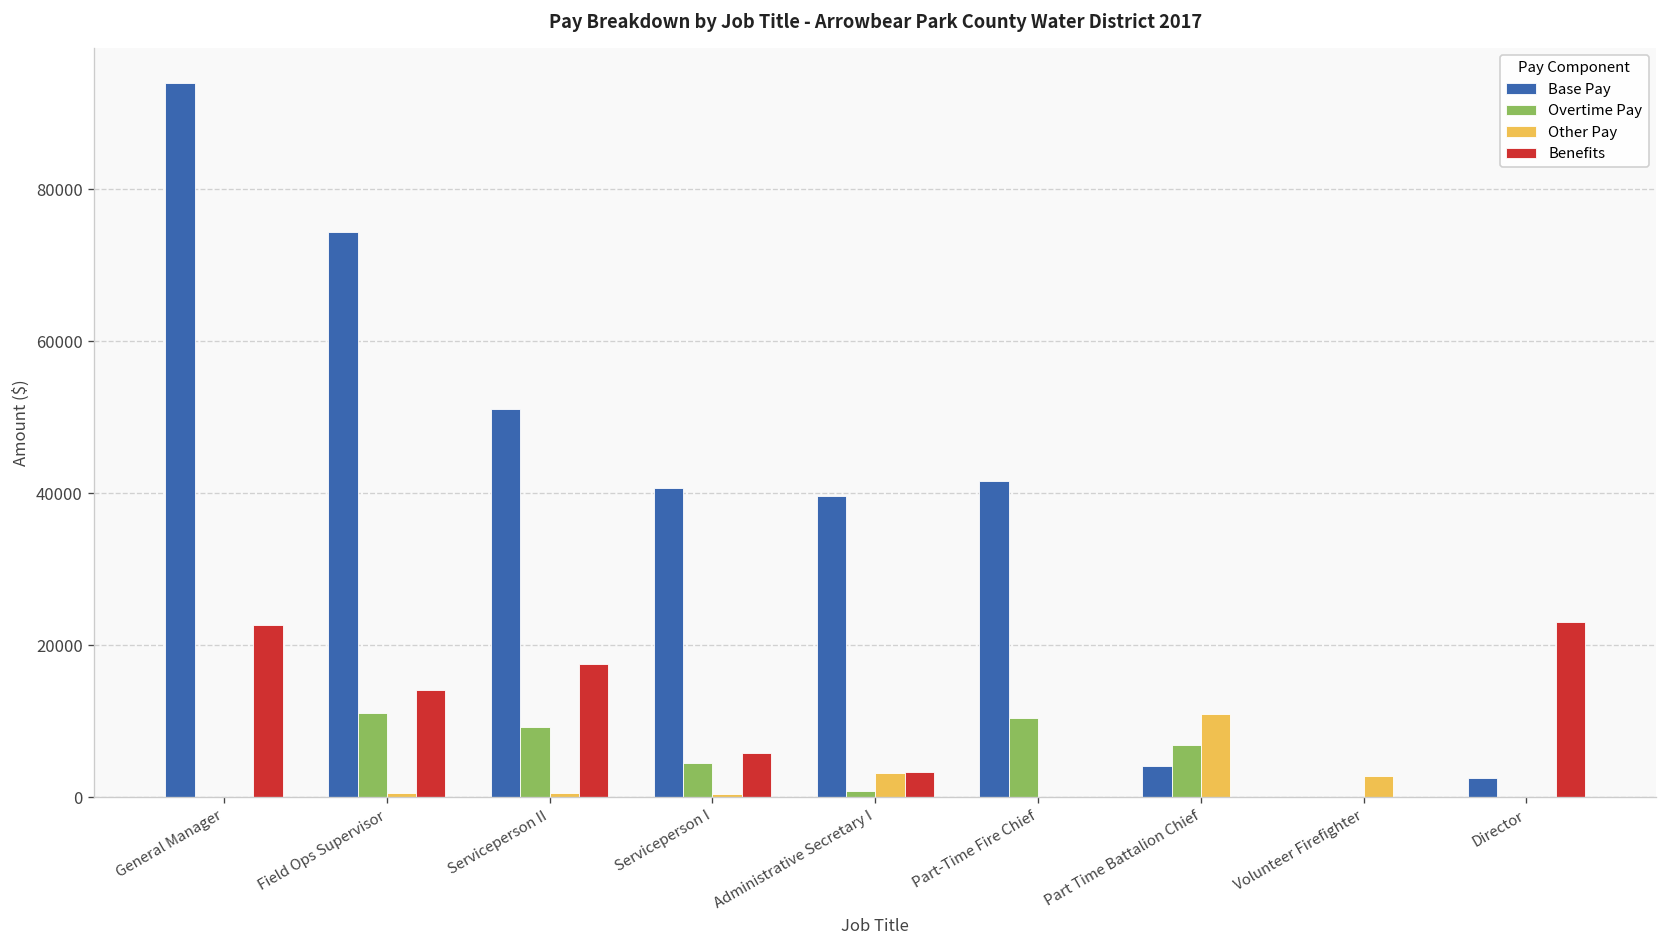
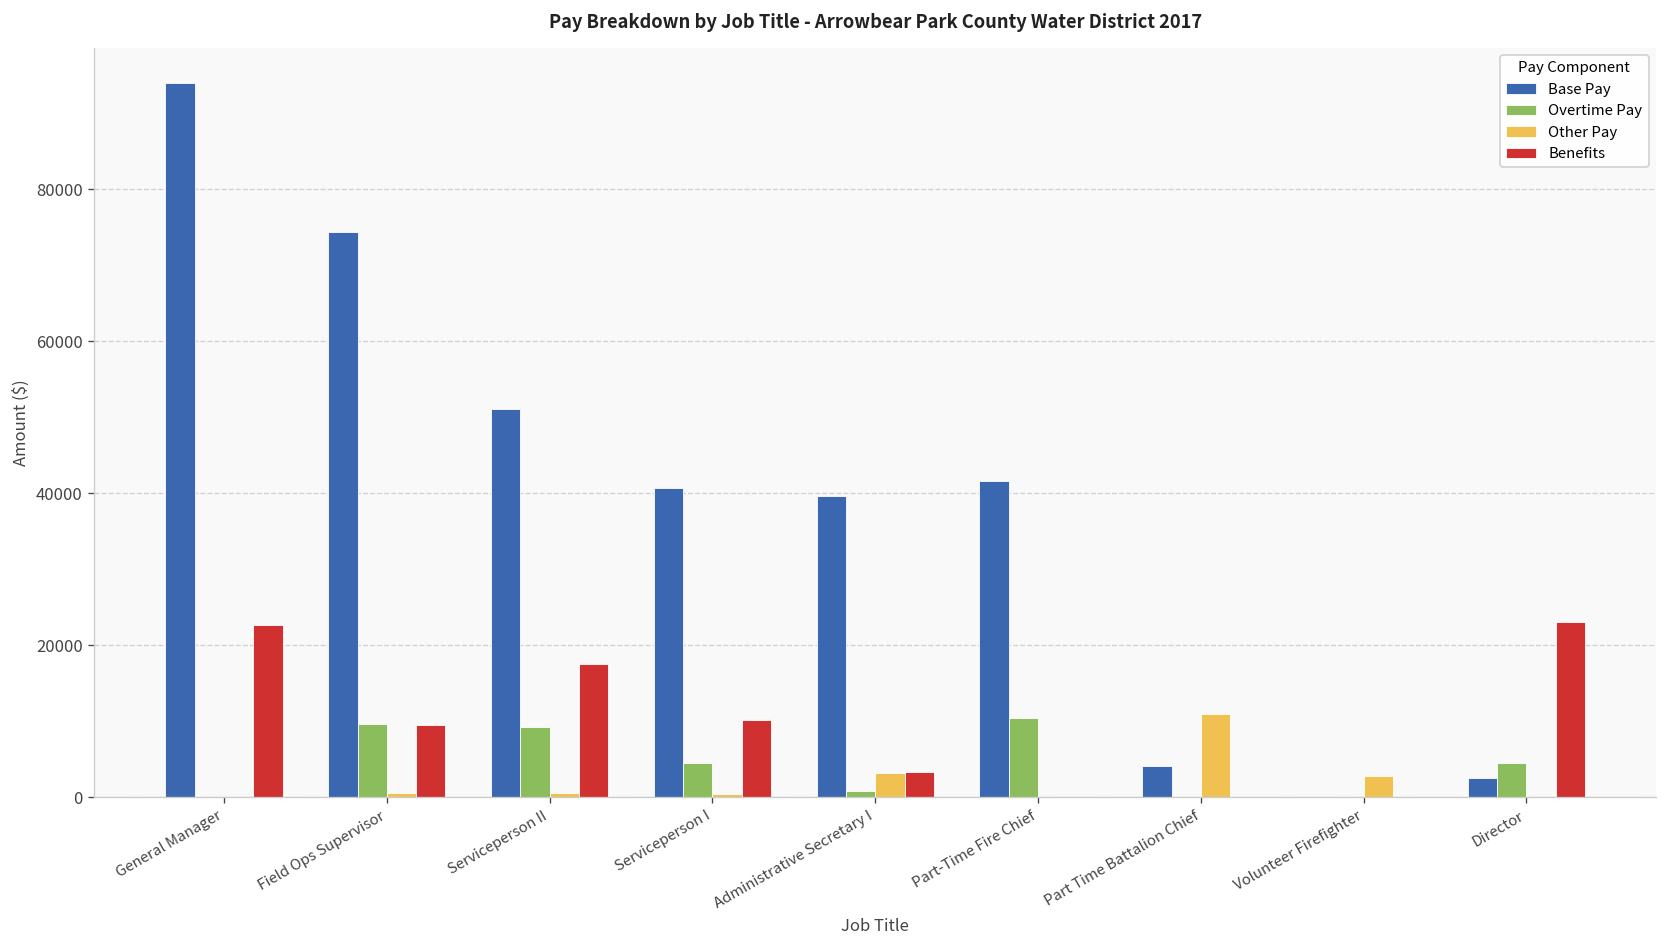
  {
    "Base Pay": {
      "General Manager": 94000,
      "Field Ops Supervisor": 74000,
      "Serviceperson II": 51000,
      "Serviceperson I": 41000,
      "Administrative Secretary I": 40000,
      "Part-Time Fire Chief": 42000,
      "Part Time Battalion Chief": 4000,
      "Volunteer Firefighter": 0,
      "Director": 3000
    },
    "Overtime Pay": {
      "General Manager": 0,
-     "Field Ops Supervisor": 11000,
+     "Field Ops Supervisor": 10000,
      "Serviceperson II": 9000,
      "Serviceperson I": 5000,
      "Administrative Secretary I": 1000,
      "Part-Time Fire Chief": 10000,
-     "Part Time Battalion Chief": 7000,
+     "Part Time Battalion Chief": 0,
      "Volunteer Firefighter": 0,
-     "Director": 0
+     "Director": 4000
    },
    "Other Pay": {
      "General Manager": 0,
      "Field Ops Supervisor": 1000,
      "Serviceperson II": 1000,
      "Administrative Secretary I": 3000,
      "Part-Time Fire Chief": 0,
      "Part Time Battalion Chief": 11000,
      "Volunteer Firefighter": 3000,
      "Director": 0
    },
    "Benefits": {
      "General Manager": 23000,
-     "Field Ops Supervisor": 14000,
+     "Field Ops Supervisor": 9000,
      "Serviceperson II": 18000,
-     "Serviceperson I": 6000,
+     "Serviceperson I": 10000,
      "Administrative Secretary I": 3000,
      "Part-Time Fire Chief": 0,
      "Part Time Battalion Chief": 0,
      "Volunteer Firefighter": 0,
      "Director": 23000
    }
  }
